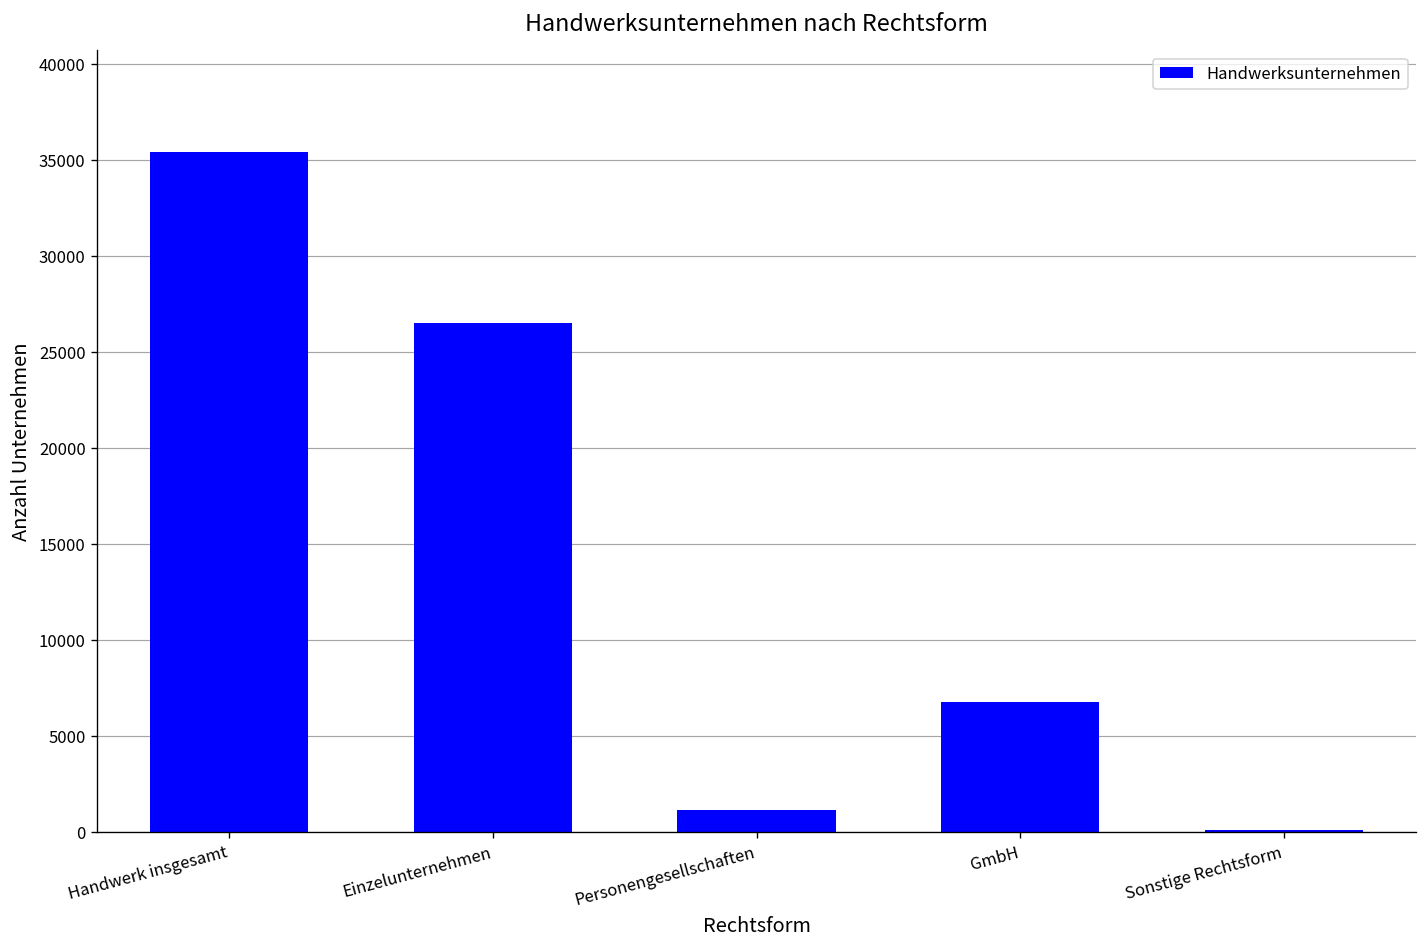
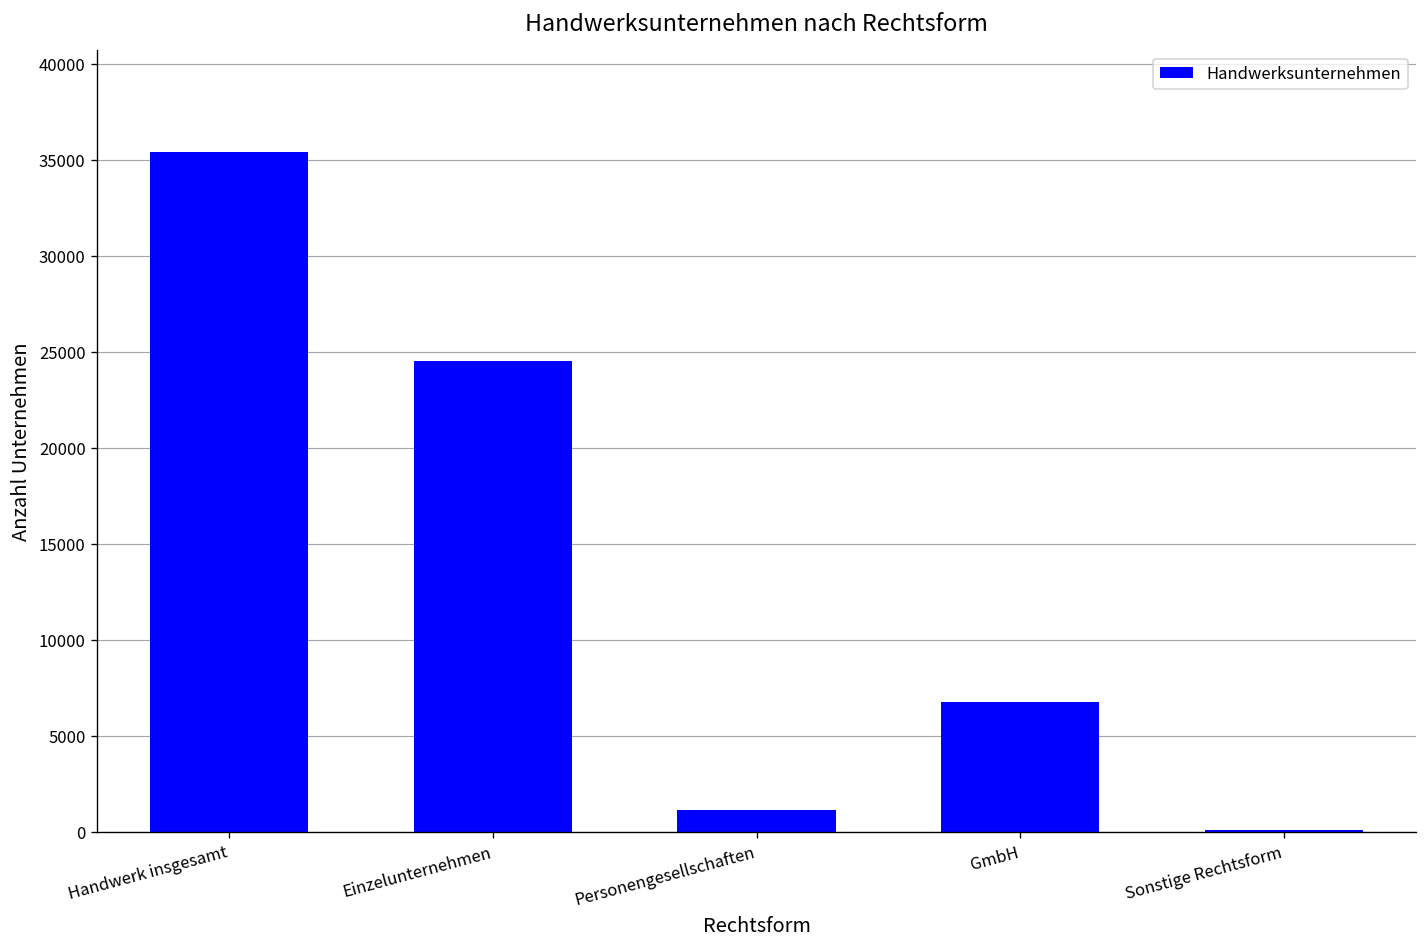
  {
    "Handwerk insgesamt": 35400,
-   "Einzelunternehmen": 26500,
+   "Einzelunternehmen": 24500,
    "Personengesellschaften": 1200,
    "GmbH": 6800
  }
